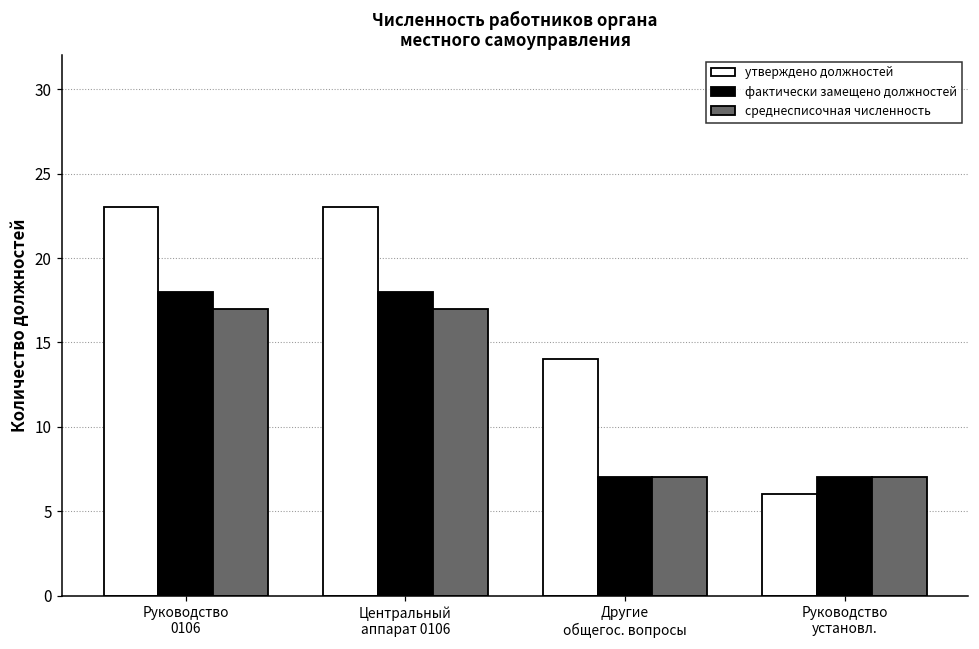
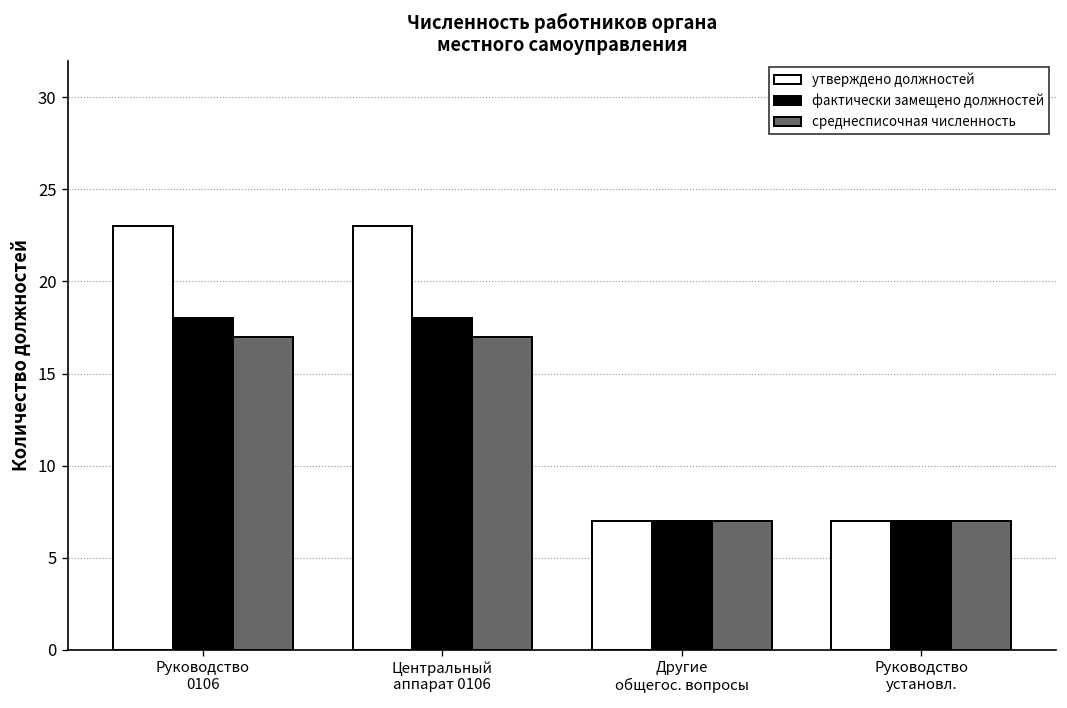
  {
    "утверждено должностей": {
      "Руководство 0106": 23,
      "Центральный аппарат 0106": 23,
-     "Другие общегос. вопросы": 14,
-     "Руководство установл.": 6
+     "Другие общегос. вопросы": 7,
+     "Руководство установл.": 7
    },
    "фактически замещено должностей": {
      "Руководство 0106": 18,
      "Центральный аппарат 0106": 18,
      "Другие общегос. вопросы": 7,
      "Руководство установл.": 7
    },
    "среднесписочная численность": {
      "Руководство 0106": 17,
      "Центральный аппарат 0106": 17,
      "Другие общегос. вопросы": 7,
      "Руководство установл.": 7
    }
  }
